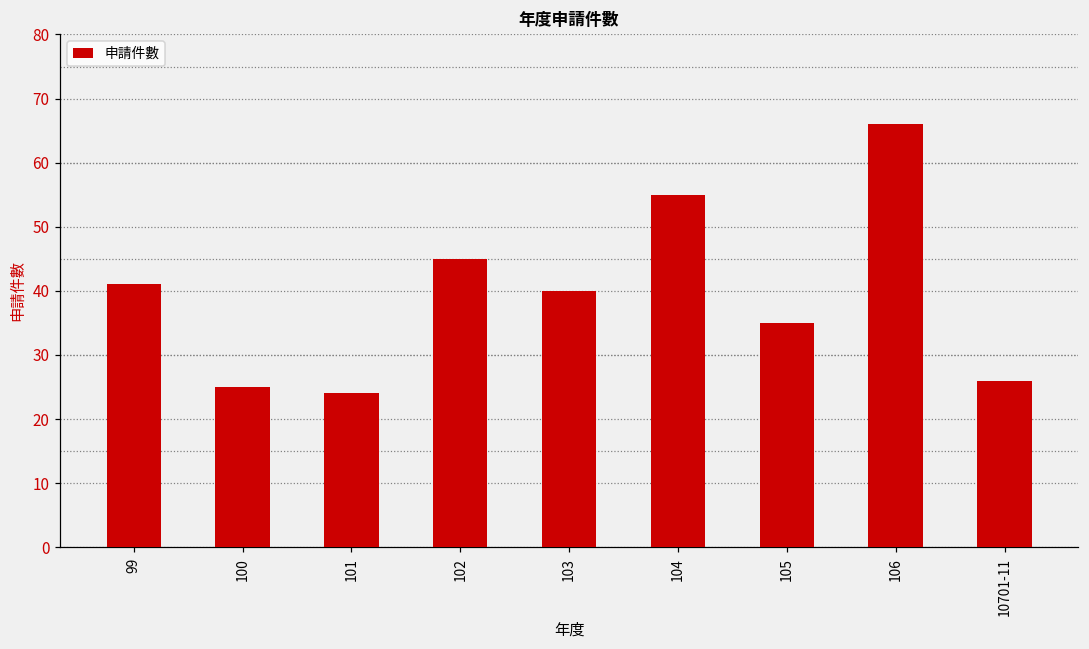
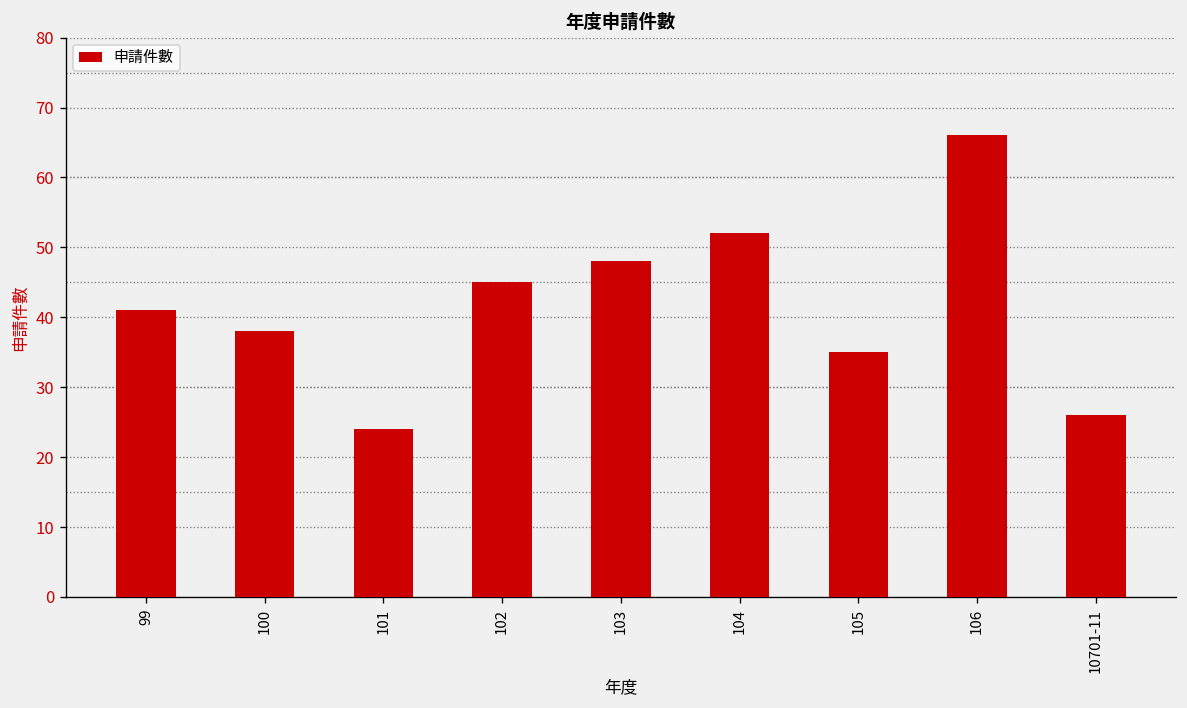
  {
    "99": 41,
-   "100": 25,
+   "100": 38,
    "101": 24,
    "102": 45,
-   "103": 40,
-   "104": 55,
+   "103": 48,
+   "104": 52,
    "105": 35,
    "106": 66,
    "10701-11": 26
  }
